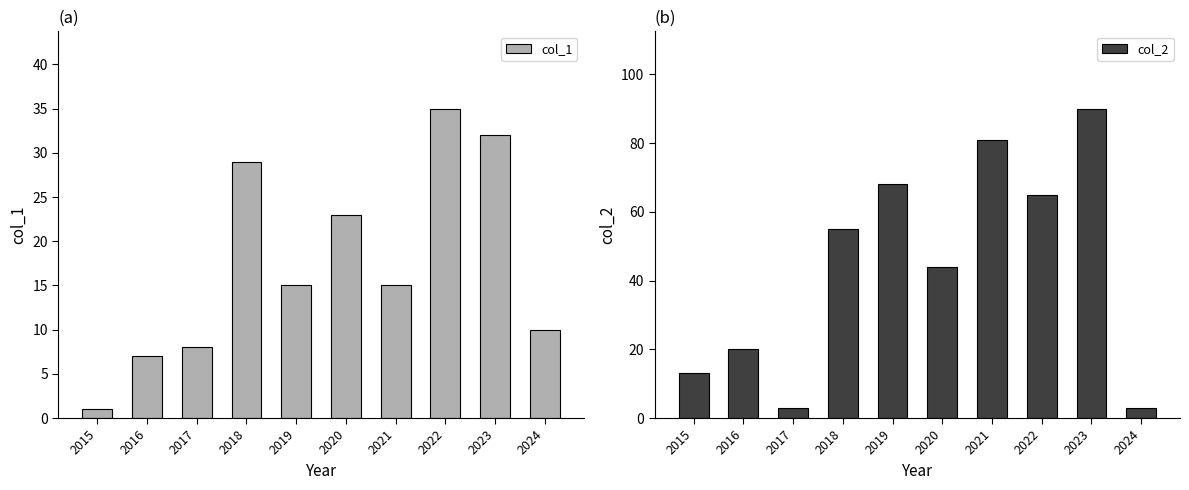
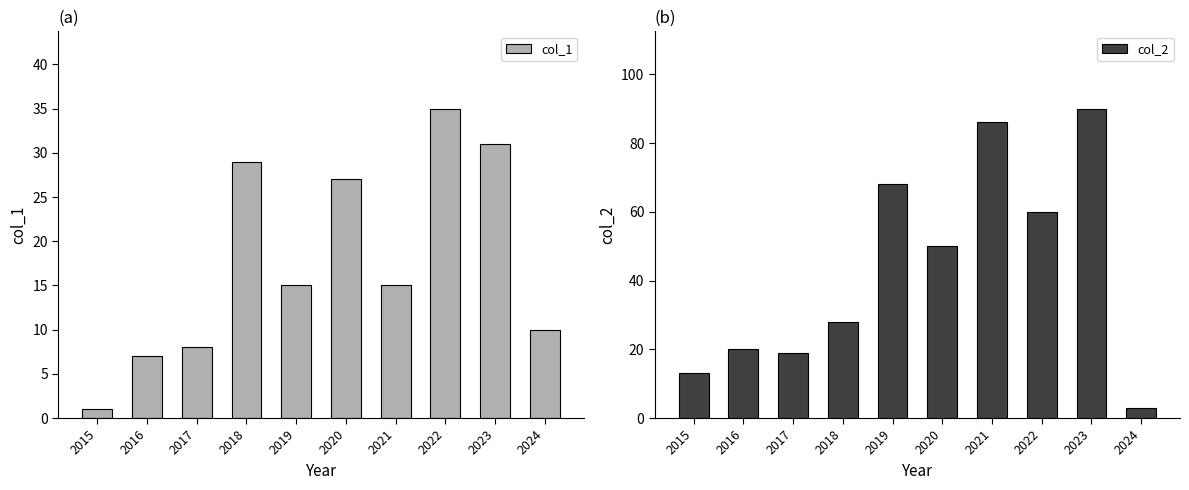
  {
    "(a)": {
      "2015": 1,
      "2016": 7,
      "2017": 8,
      "2018": 29,
      "2019": 15,
-     "2020": 23,
+     "2020": 27,
      "2021": 15,
      "2022": 35,
-     "2023": 32,
+     "2023": 31,
      "2024": 10
    },
    "(b)": {
      "2015": 13,
      "2016": 20,
-     "2017": 3,
-     "2018": 55,
+     "2017": 19,
+     "2018": 28,
      "2019": 68,
-     "2020": 44,
-     "2021": 81,
-     "2022": 65,
+     "2020": 50,
+     "2021": 86,
+     "2022": 60,
      "2023": 90,
      "2024": 3
    }
  }
